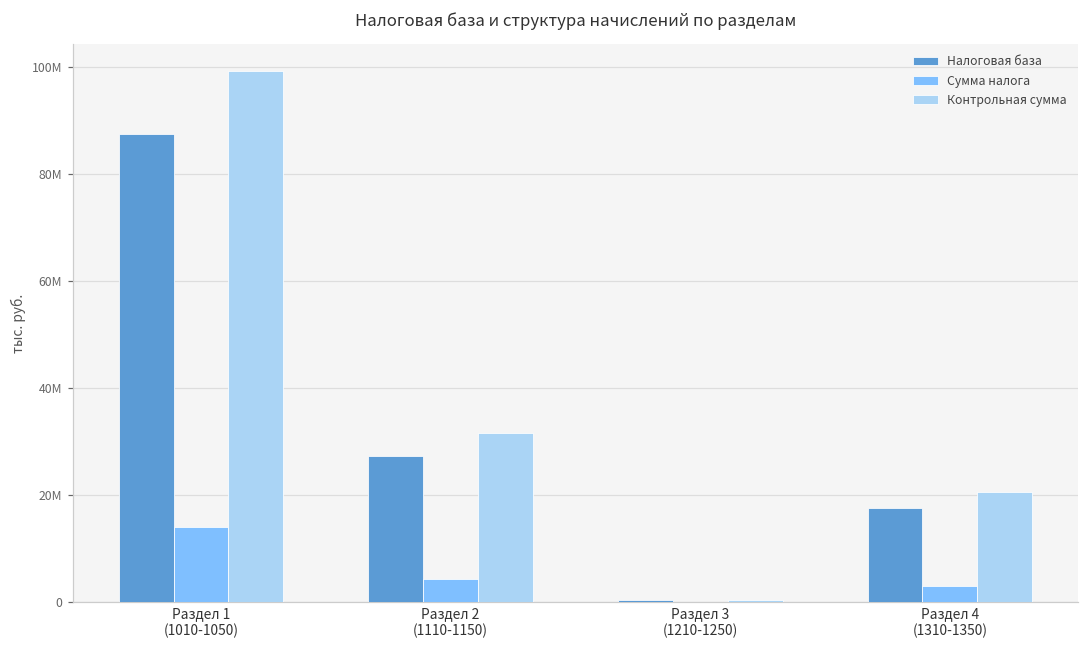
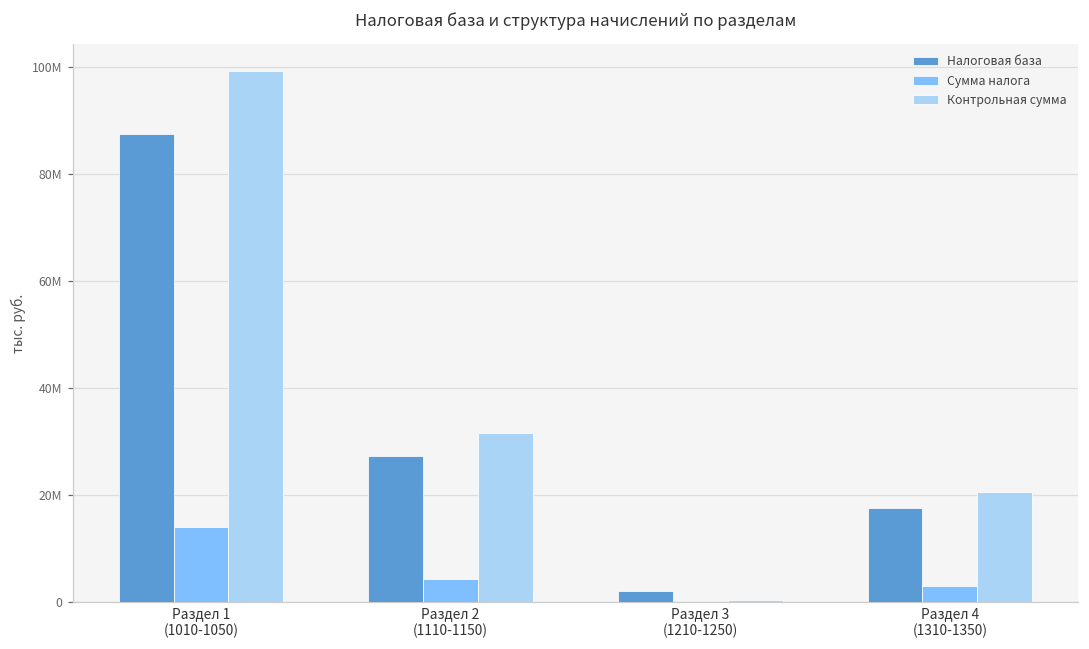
  {
    "Налоговая база": {
      "Раздел 1 (1010-1050)": 88000000,
      "Раздел 2 (1110-1150)": 27000000,
-     "Раздел 3 (1210-1250)": 0,
+     "Раздел 3 (1210-1250)": 2000000,
      "Раздел 4 (1310-1350)": 18000000
    }
  }
